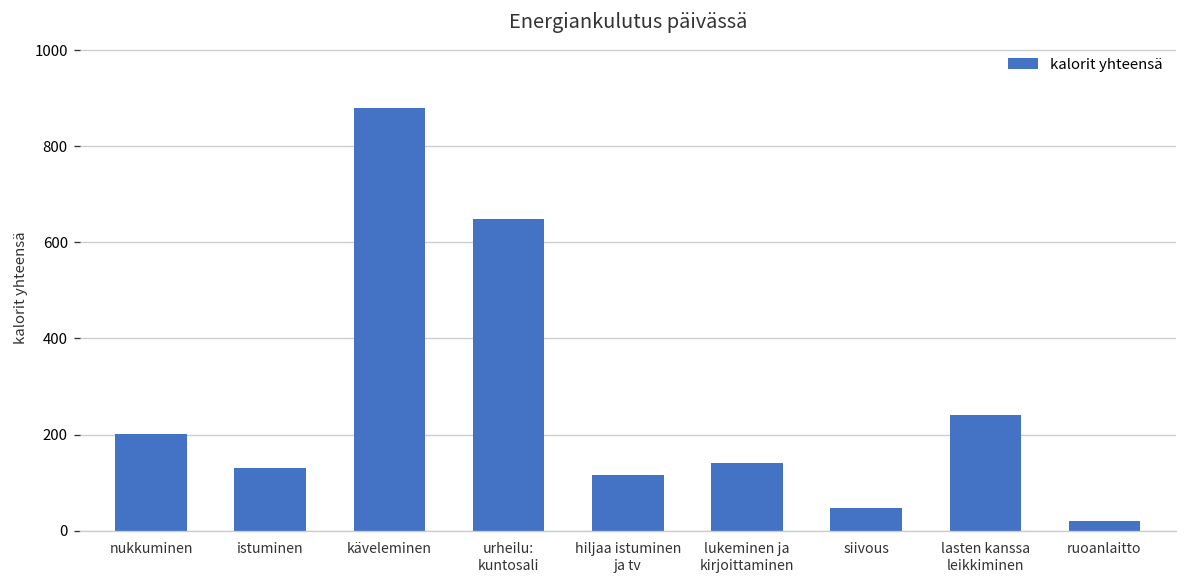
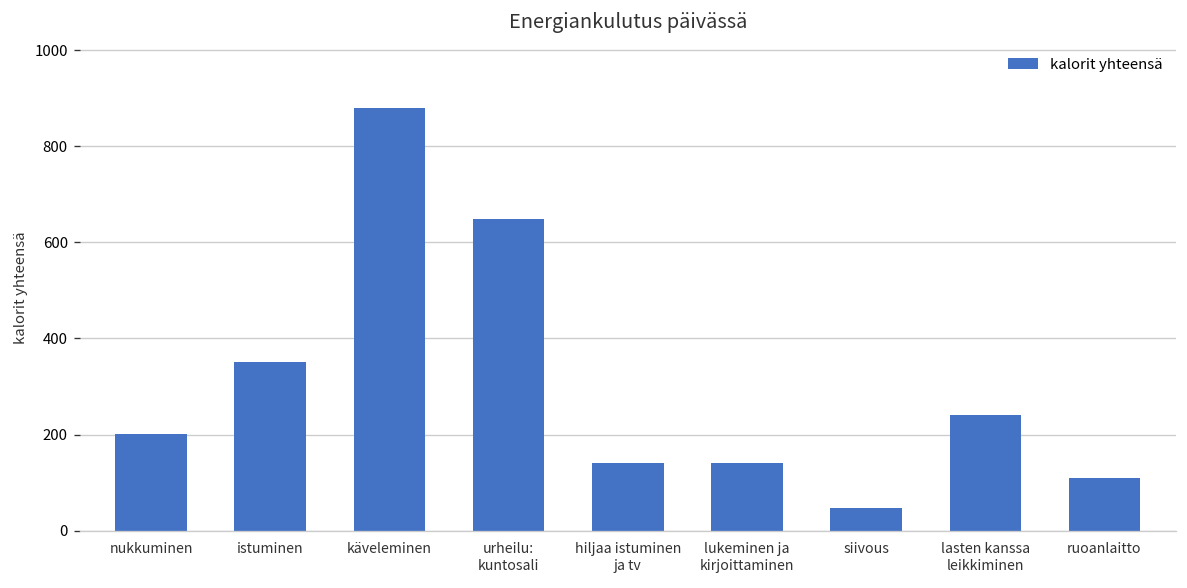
  {
    "nukkuminen": 200,
-   "istuminen": 130,
+   "istuminen": 350,
    "käveleminen": 880,
    "urheilu: kuntosali": 650,
-   "hiljaa istuminen ja tv": 120,
+   "hiljaa istuminen ja tv": 140,
    "lukeminen ja kirjoittaminen": 140,
    "siivous": 50,
    "lasten kanssa leikkiminen": 240,
-   "ruoanlaitto": 20
+   "ruoanlaitto": 110
  }
